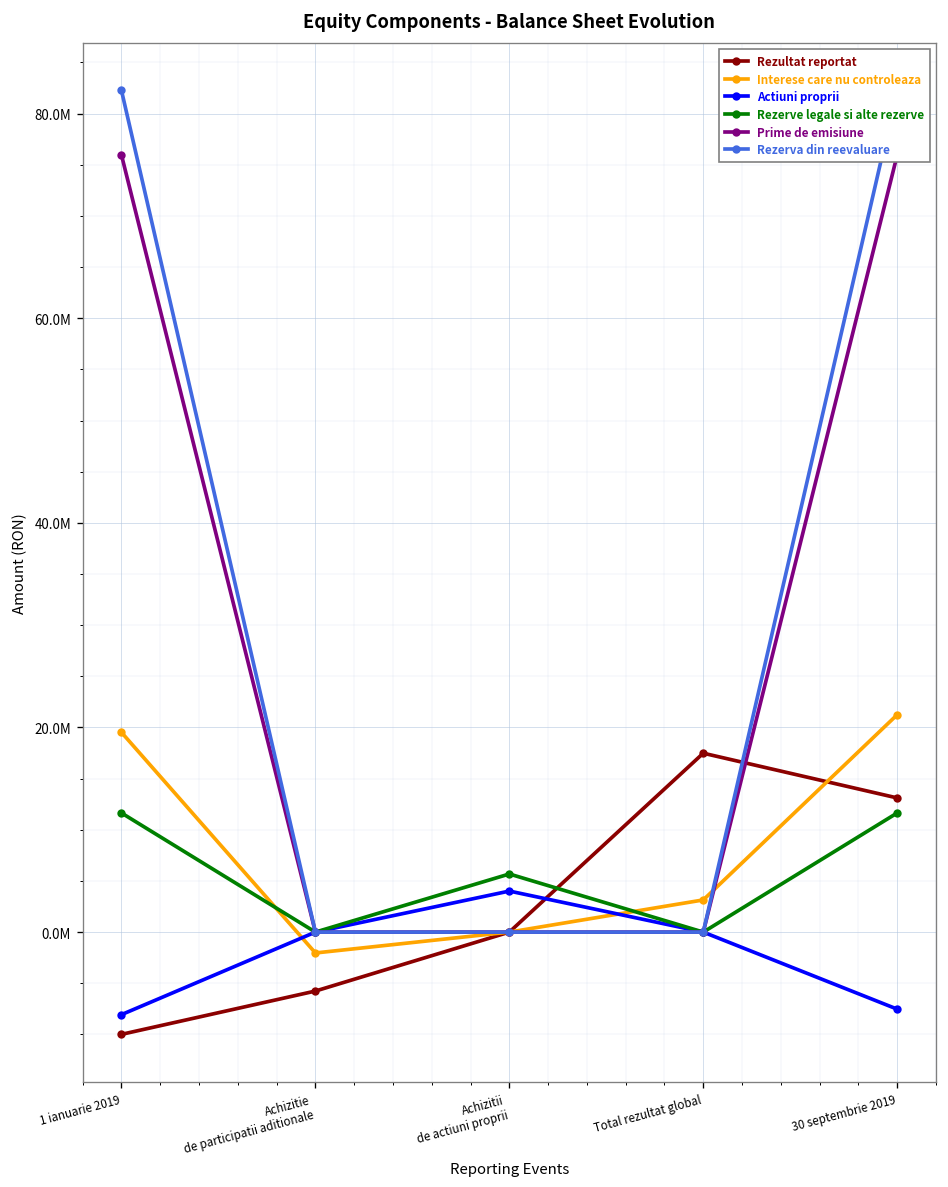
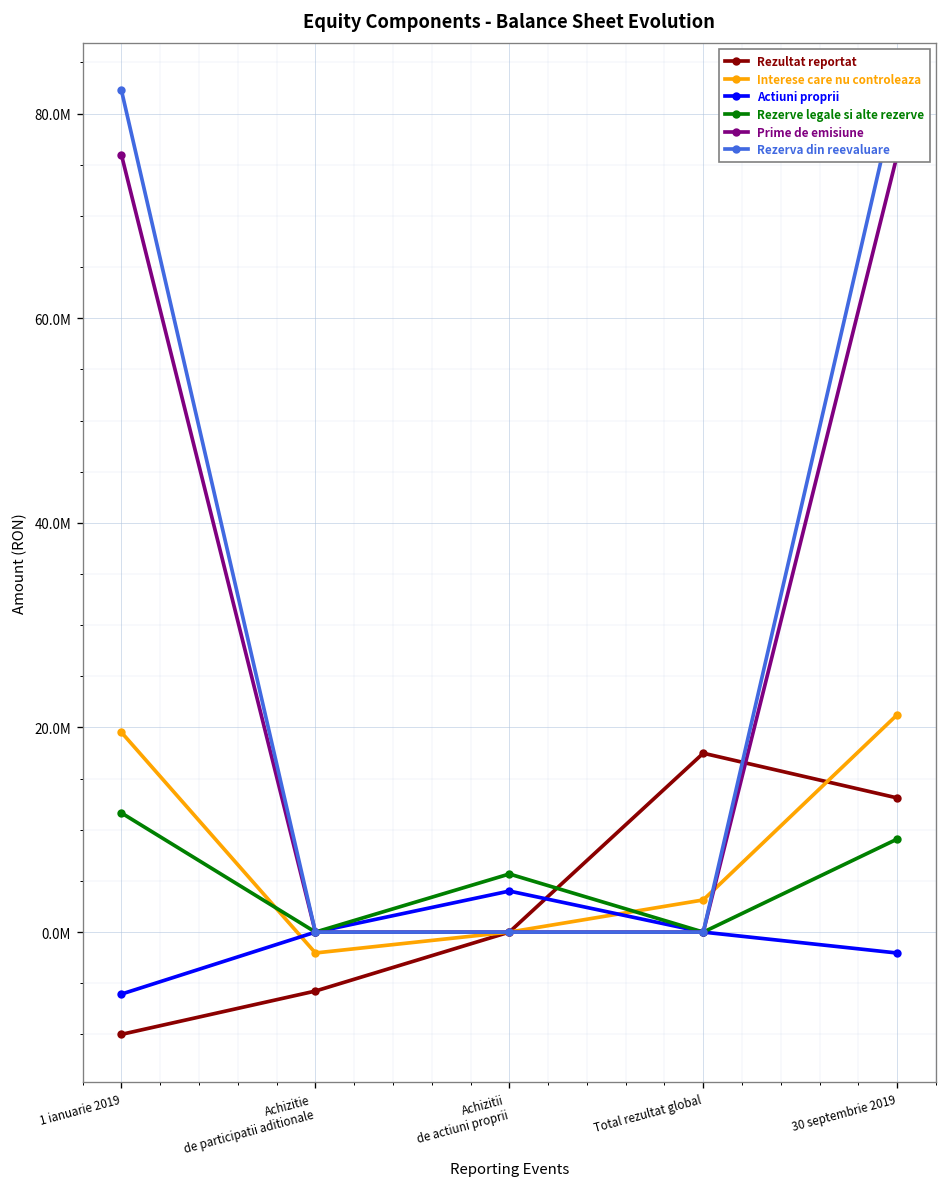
  {
    "Rezultat reportat": {
      "1 ianuarie 2019": -10000000,
      "Achizitie de participatii aditionale": -6000000,
      "Total rezultat global": 17000000,
      "30 septembrie 2019": 13000000
    },
    "Interese care nu controleaza": {
      "1 ianuarie 2019": 20000000,
      "Achizitie de participatii aditionale": -2000000,
      "Total rezultat global": 3000000,
      "30 septembrie 2019": 21000000
    },
    "Actiuni proprii": {
-     "1 ianuarie 2019": -8000000,
+     "1 ianuarie 2019": -6000000,
      "Achizitii de actiuni proprii": 4000000,
-     "30 septembrie 2019": -8000000
+     "30 septembrie 2019": -2000000
    },
    "Rezerve legale si alte rezerve": {
      "1 ianuarie 2019": 12000000,
      "Achizitii de actiuni proprii": 6000000,
-     "30 septembrie 2019": 12000000
+     "30 septembrie 2019": 9000000
    },
    "Prime de emisiune": {
      "1 ianuarie 2019": 76000000
    },
    "Rezerva din reevaluare": {
      "1 ianuarie 2019": 82000000
    }
  }
